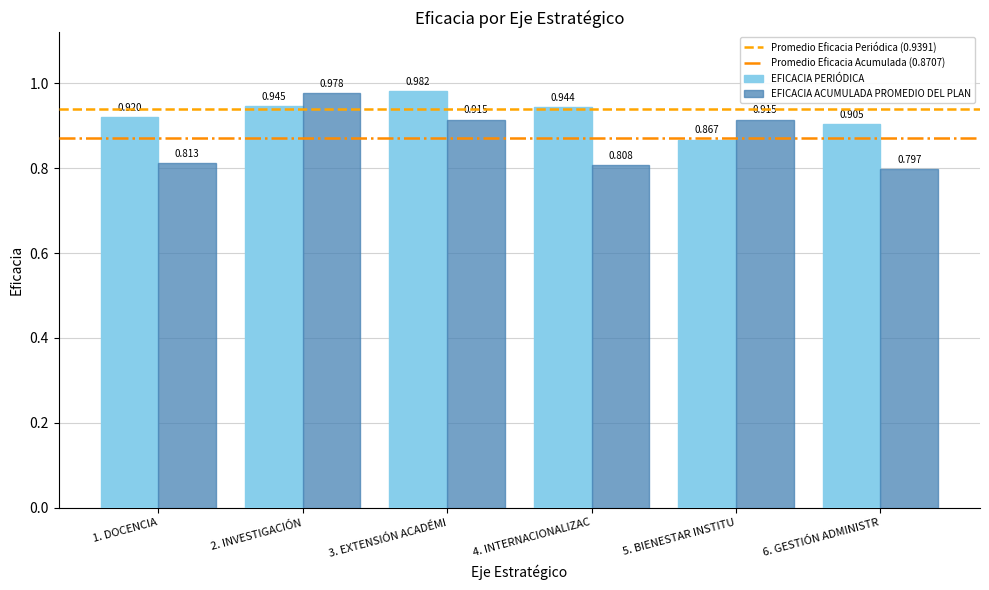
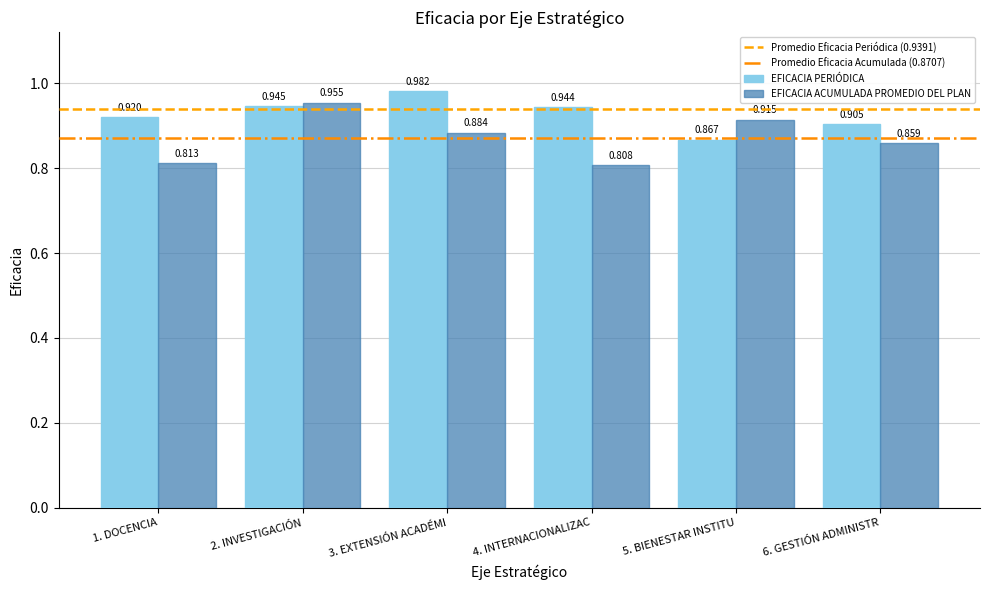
  {
    "EFICACIA PERIÓDICA": {
      "1. DOCENCIA": 0.920,
      "2. INVESTIGACIÓN": 0.945,
      "3. EXTENSIÓN ACADÉMI": 0.982,
      "4. INTERNACIONALIZAC": 0.944,
      "5. BIENESTAR INSTITU": 0.867,
      "6. GESTIÓN ADMINISTR": 0.905
    },
    "EFICACIA ACUMULADA PROMEDIO DEL PLAN": {
      "1. DOCENCIA": 0.813,
-     "2. INVESTIGACIÓN": 0.978,
-     "3. EXTENSIÓN ACADÉMI": 0.915,
+     "2. INVESTIGACIÓN": 0.955,
+     "3. EXTENSIÓN ACADÉMI": 0.884,
      "4. INTERNACIONALIZAC": 0.808,
      "5. BIENESTAR INSTITU": 0.915,
-     "6. GESTIÓN ADMINISTR": 0.797
+     "6. GESTIÓN ADMINISTR": 0.859
    }
  }
